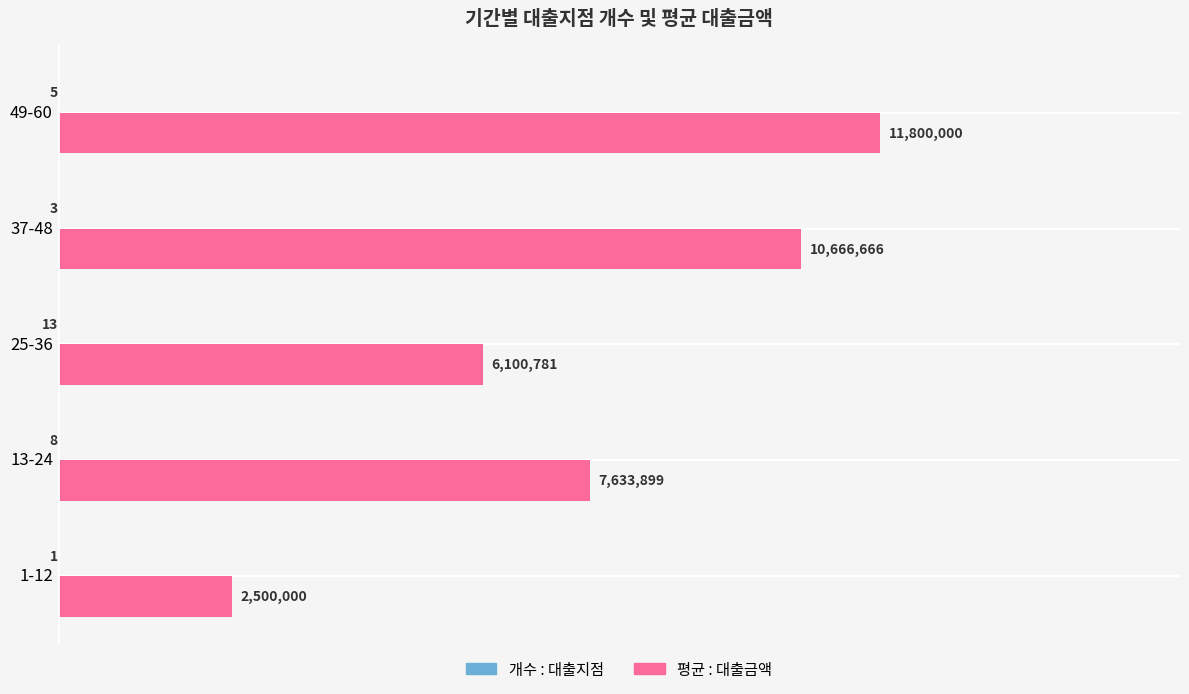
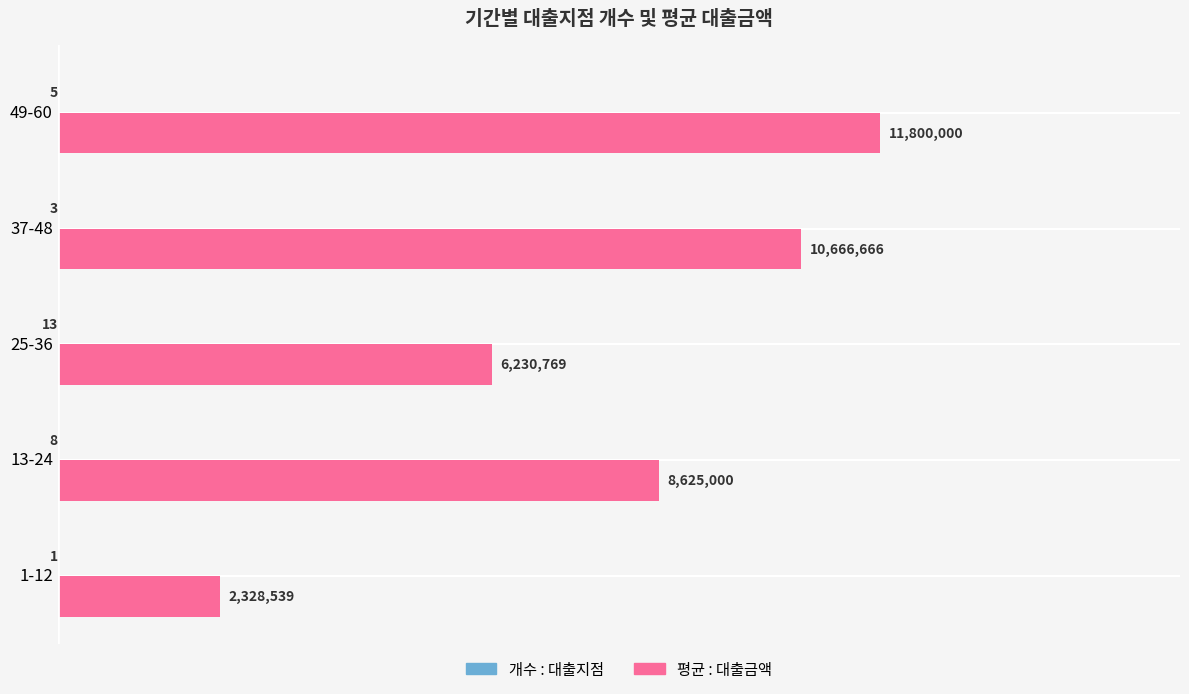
  {
    "평균 : 대출금액": {
      "49-60": "11,800,000",
-     "25-36": "6,100,781",
-     "13-24": "7,633,899",
-     "1-12": "2,500,000"
+     "25-36": "6,230,769",
+     "13-24": "8,625,000",
+     "1-12": "2,328,539"
    }
  }
